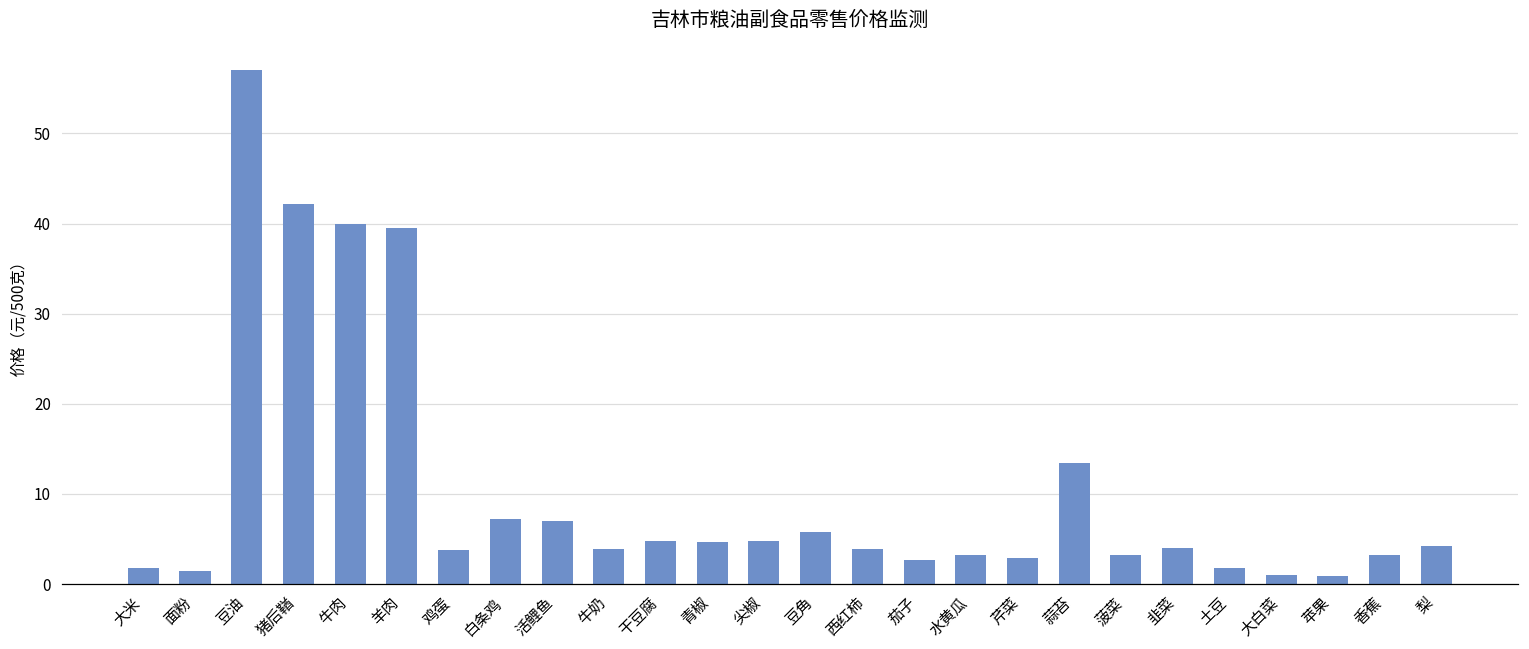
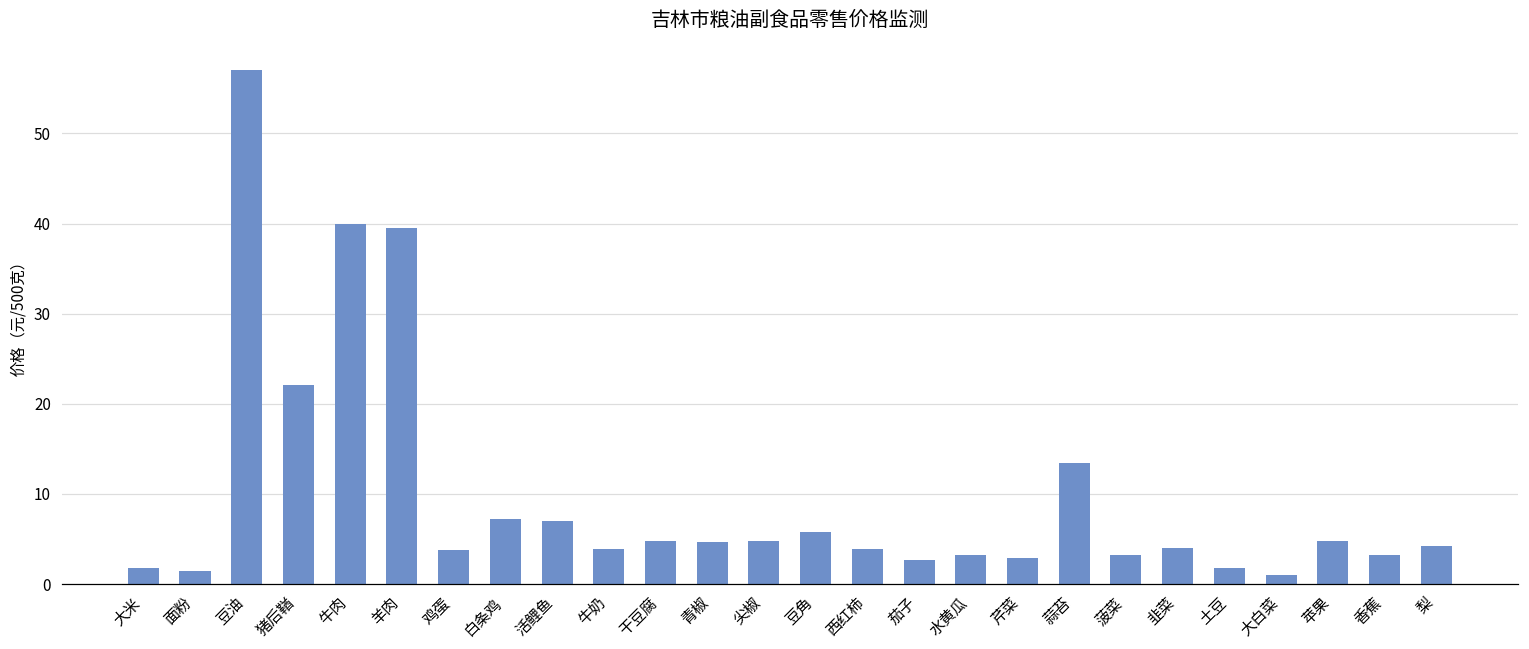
  {
    "大米": 2,
    "面粉": 1,
    "豆油": 57,
-   "猪后鞧": 42,
+   "猪后鞧": 22,
    "牛肉": 40,
    "羊肉": 40,
    "鸡蛋": 4,
    "白条鸡": 7,
    "活鲤鱼": 7,
    "牛奶": 4,
    "干豆腐": 5,
    "青椒": 5,
    "尖椒": 5,
    "豆角": 6,
    "西红柿": 4,
    "茄子": 3,
    "水黄瓜": 3,
    "芹菜": 3,
    "蒜苔": 13,
    "菠菜": 3,
    "韭菜": 4,
    "土豆": 2,
    "大白菜": 1,
-   "苹果": 1,
+   "苹果": 5,
    "香蕉": 3,
    "梨": 4
  }
